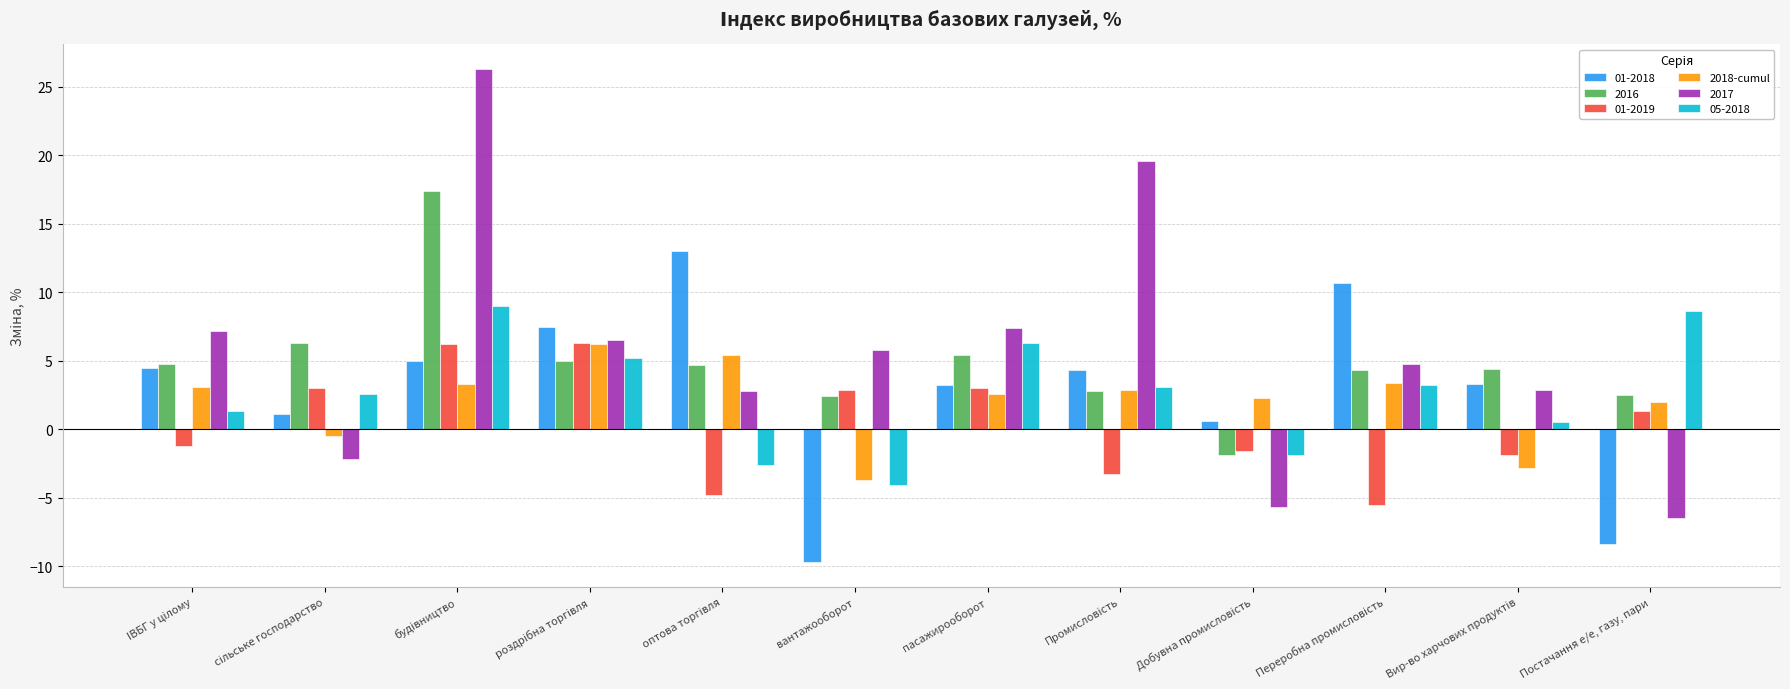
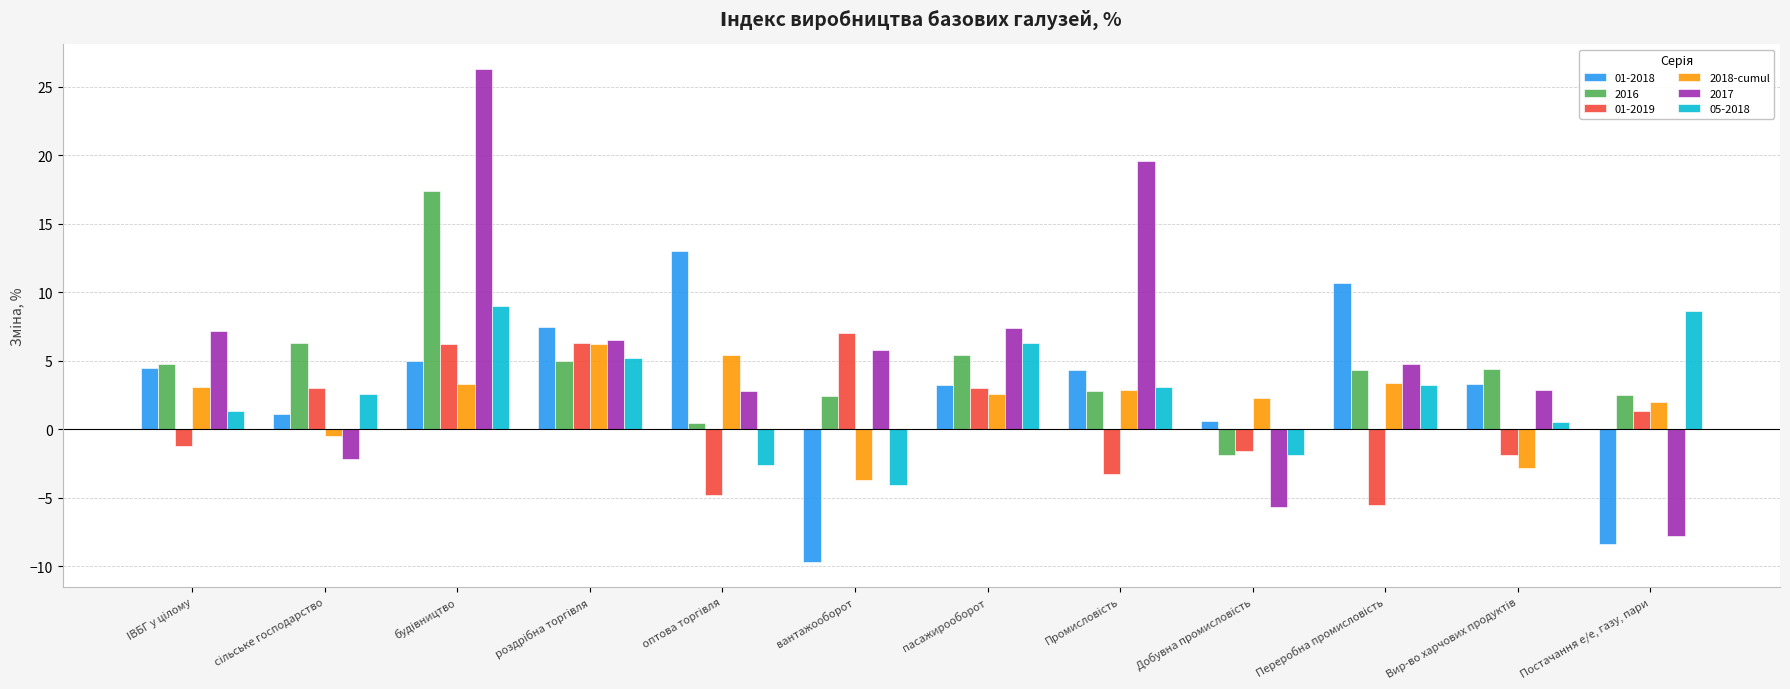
  {
    "2016": {
      "ІВБГ у цілому": 4.8,
      "сільське господарство": 6.3,
      "будівництво": 17.4,
      "роздрібна торгівля": 5.0,
-     "оптова торгівля": 4.7,
+     "оптова торгівля": 0.5,
      "вантажооборот": 2.4,
      "пасажирооборот": 5.4,
      "Промисловість": 2.8,
      "Добувна промисловість": -1.9,
      "Переробна промисловість": 4.3,
      "Вир-во харчових продуктів": 4.4,
      "Постачання е/е, газу, пари": 2.5
    },
    "01-2019": {
      "ІВБГ у цілому": -1.2,
      "сільське господарство": 3.0,
      "будівництво": 6.2,
      "роздрібна торгівля": 6.3,
      "оптова торгівля": -4.8,
-     "вантажооборот": 2.9,
+     "вантажооборот": 7.0,
      "пасажирооборот": 3.0,
      "Промисловість": -3.3,
      "Добувна промисловість": -1.6,
      "Переробна промисловість": -5.5,
      "Вир-во харчових продуктів": -1.9,
      "Постачання е/е, газу, пари": 1.3
    },
    "2018-cumul": {
      "ІВБГ у цілому": 3.1,
      "сільське господарство": -0.5,
      "будівництво": 3.3,
      "роздрібна торгівля": 6.2,
      "оптова торгівля": 5.4,
      "вантажооборот": -3.7,
      "пасажирооборот": 2.6,
      "Промисловість": 2.9,
      "Добувна промисловість": 2.3,
      "Переробна промисловість": 3.4,
      "Вир-во харчових продуктів": -2.8,
      "Постачання е/е, газу, пари": 2.0
    },
    "2017": {
      "ІВБГ у цілому": 7.2,
      "сільське господарство": -2.2,
      "будівництво": 26.3,
      "роздрібна торгівля": 6.5,
      "оптова торгівля": 2.8,
      "вантажооборот": 5.8,
      "пасажирооборот": 7.4,
      "Промисловість": 19.6,
      "Добувна промисловість": -5.7,
      "Переробна промисловість": 4.8,
      "Вир-во харчових продуктів": 2.9,
-     "Постачання е/е, газу, пари": -6.5
+     "Постачання е/е, газу, пари": -7.8
    }
  }
